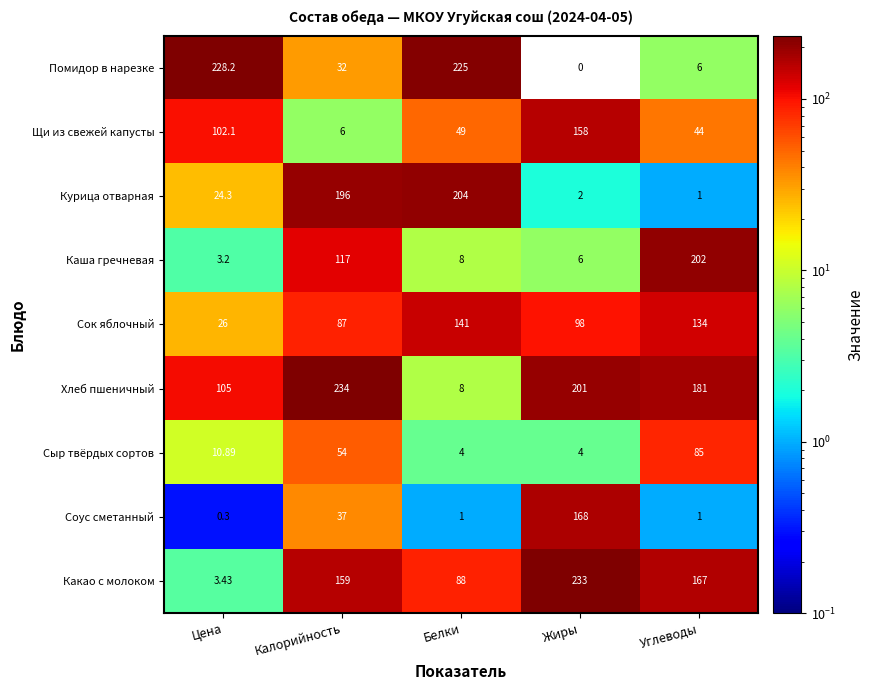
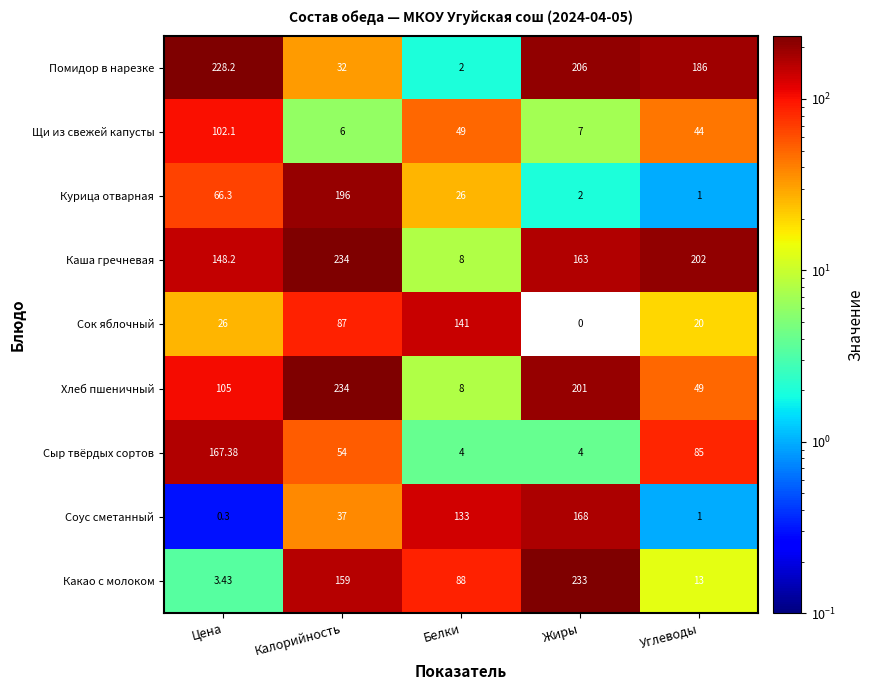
  {
    "Помидор в нарезке": {
      "Цена": 228.2,
      "Калорийность": 32,
-     "Белки": 225,
-     "Жиры": 0,
-     "Углеводы": 6
+     "Белки": 2,
+     "Жиры": 206,
+     "Углеводы": 186
    },
    "Щи из свежей капусты": {
      "Цена": 102.1,
      "Калорийность": 6,
      "Белки": 49,
-     "Жиры": 158,
+     "Жиры": 7,
      "Углеводы": 44
    },
    "Курица отварная": {
-     "Цена": 24.3,
+     "Цена": 66.3,
      "Калорийность": 196,
-     "Белки": 204,
+     "Белки": 26,
      "Жиры": 2,
      "Углеводы": 1
    },
    "Каша гречневая": {
-     "Цена": 3.2,
-     "Калорийность": 117,
+     "Цена": 148.2,
+     "Калорийность": 234,
      "Белки": 8,
-     "Жиры": 6,
+     "Жиры": 163,
      "Углеводы": 202
    },
    "Сок яблочный": {
      "Цена": 26,
      "Калорийность": 87,
      "Белки": 141,
-     "Жиры": 98,
-     "Углеводы": 134
+     "Жиры": 0,
+     "Углеводы": 20
    },
    "Хлеб пшеничный": {
      "Цена": 105,
      "Калорийность": 234,
      "Белки": 8,
      "Жиры": 201,
-     "Углеводы": 181
+     "Углеводы": 49
    },
    "Сыр твёрдых сортов": {
-     "Цена": 10.89,
+     "Цена": 167.38,
      "Калорийность": 54,
      "Белки": 4,
      "Жиры": 4,
      "Углеводы": 85
    },
    "Соус сметанный": {
      "Цена": 0.3,
      "Калорийность": 37,
-     "Белки": 1,
+     "Белки": 133,
      "Жиры": 168,
      "Углеводы": 1
    },
    "Какао с молоком": {
      "Цена": 3.43,
      "Калорийность": 159,
      "Белки": 88,
      "Жиры": 233,
-     "Углеводы": 167
+     "Углеводы": 13
    }
  }
